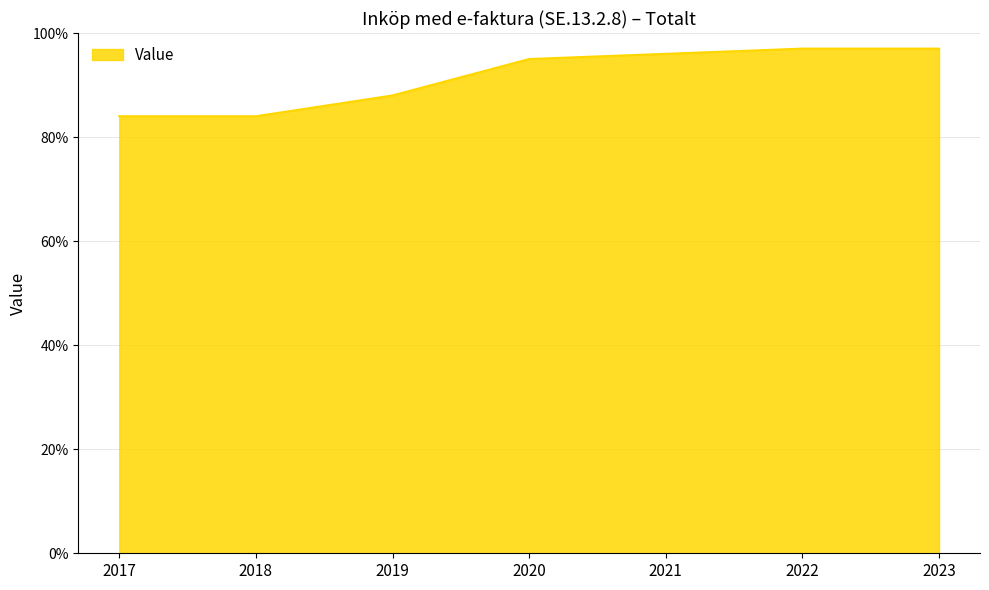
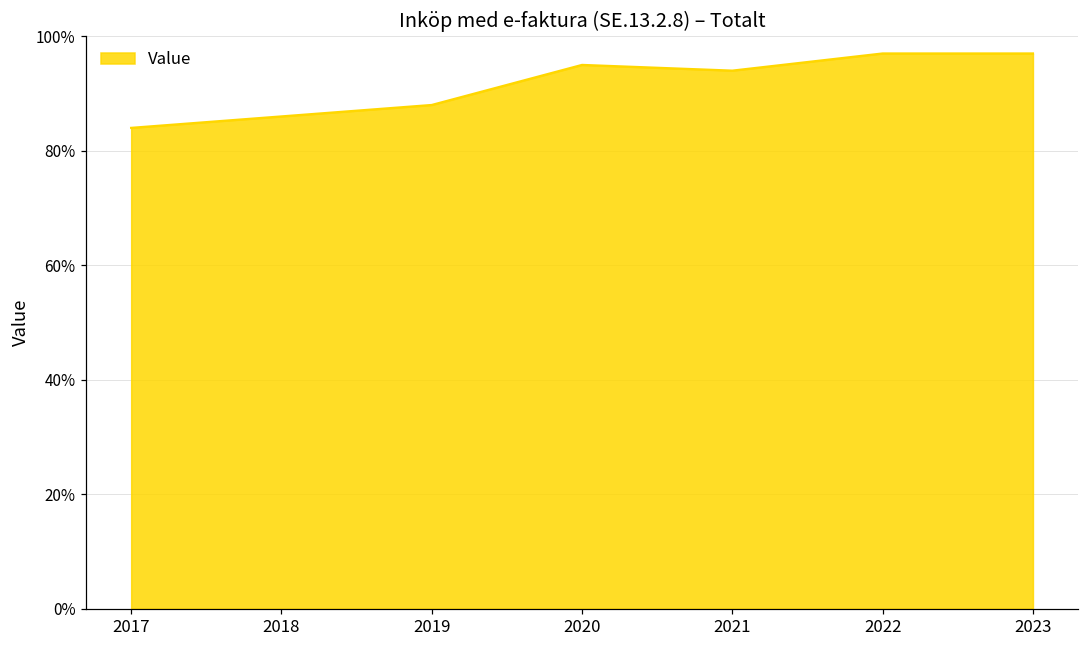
  {
    "2017": "84%",
-   "2018": "84%",
+   "2018": "86%",
    "2019": "88%",
    "2020": "95%",
-   "2021": "96%",
+   "2021": "94%",
    "2022": "97%",
    "2023": "97%"
  }
